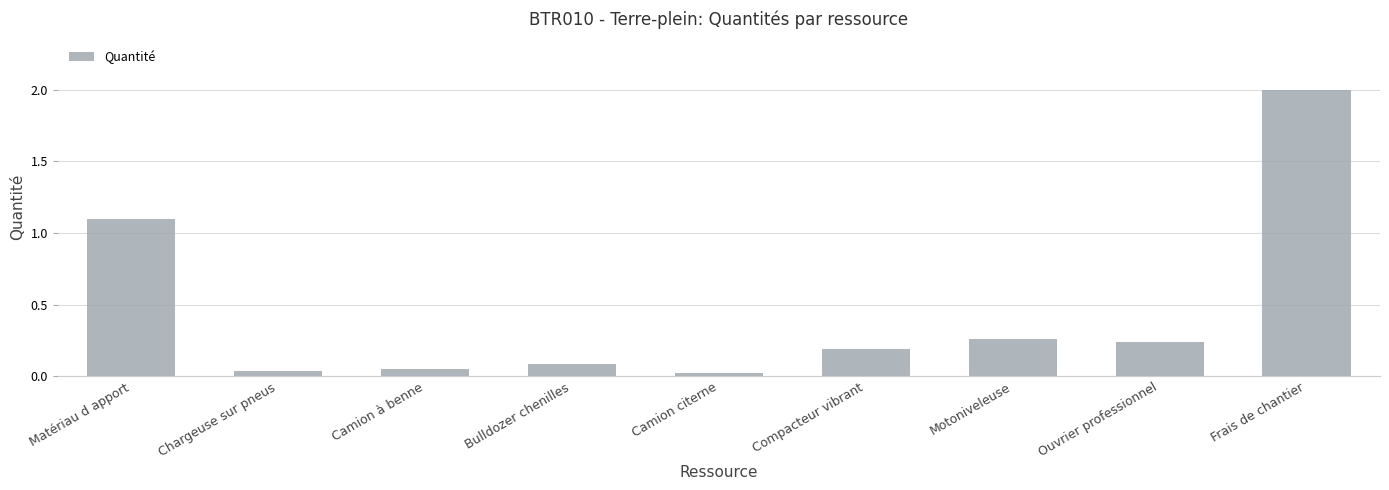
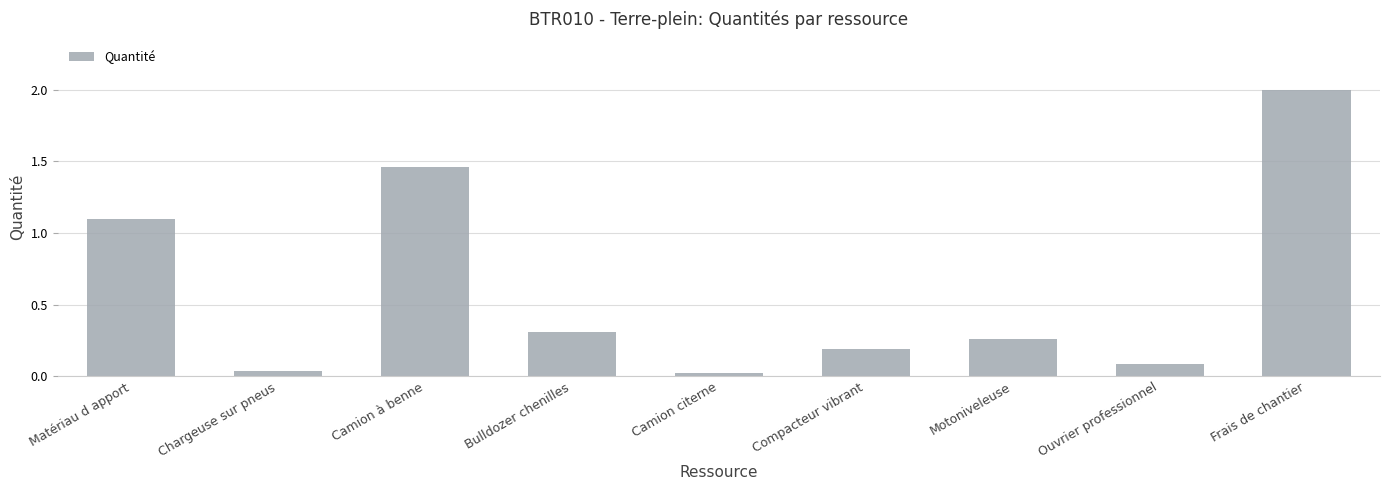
  {
    "Matériau d apport": 1.10,
    "Chargeuse sur pneus": 0.03,
-   "Camion à benne": 0.05,
-   "Bulldozer chenilles": 0.09,
+   "Camion à benne": 1.46,
+   "Bulldozer chenilles": 0.31,
    "Camion citerne": 0.02,
    "Compacteur vibrant": 0.19,
    "Motoniveleuse": 0.26,
-   "Ouvrier professionnel": 0.24,
+   "Ouvrier professionnel": 0.09,
    "Frais de chantier": 2.00
  }
